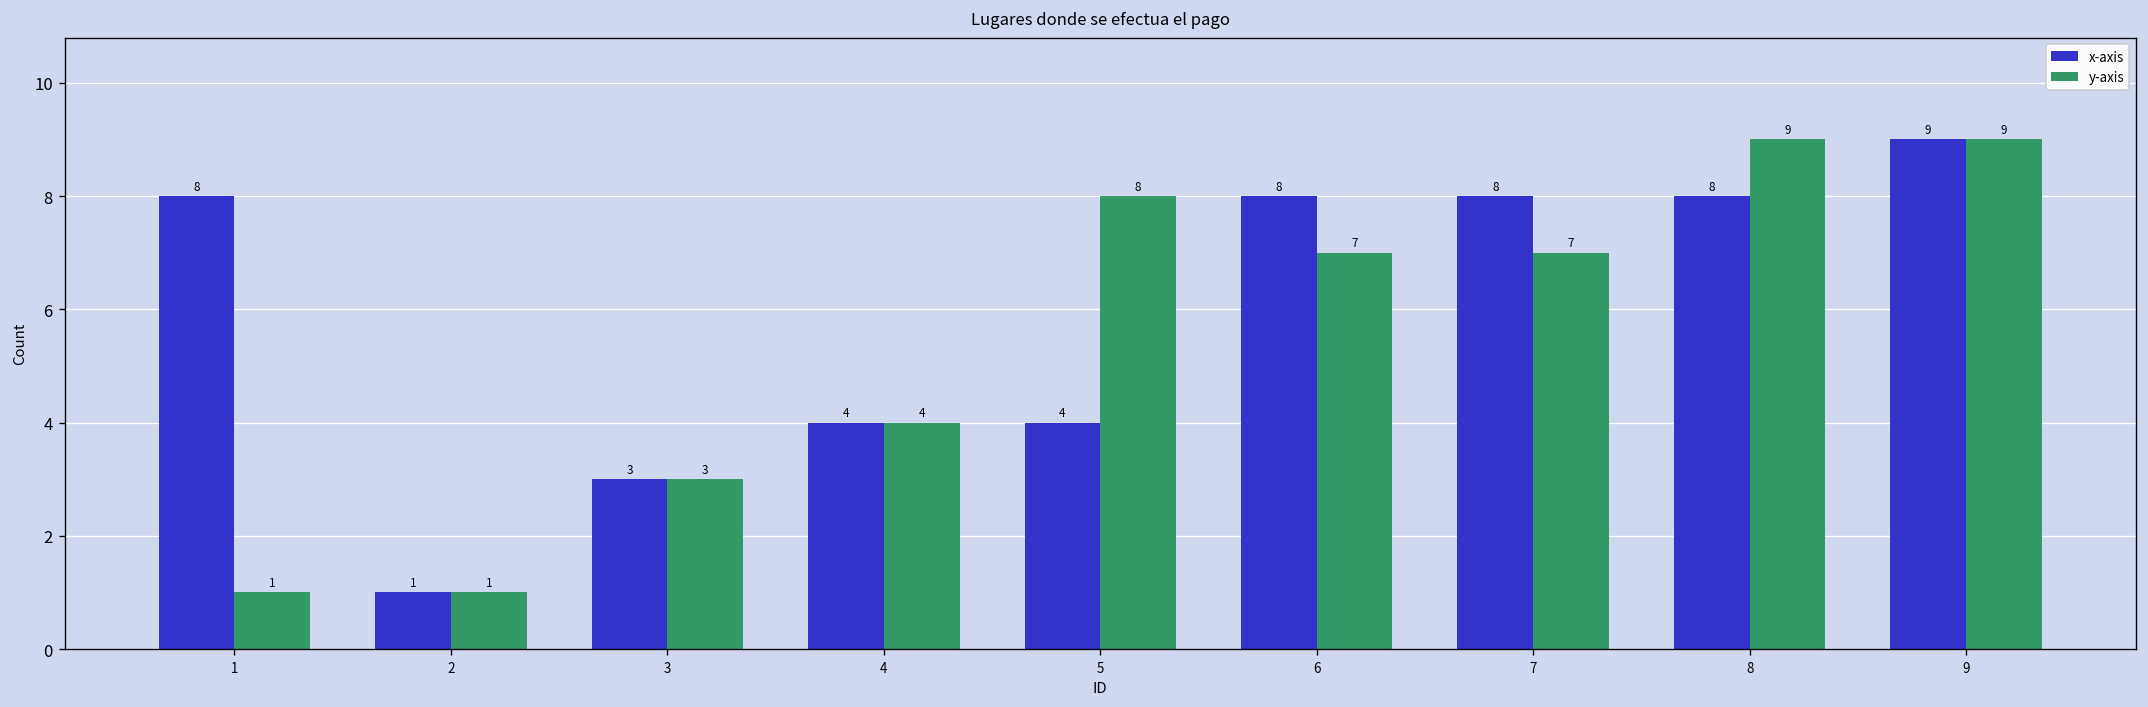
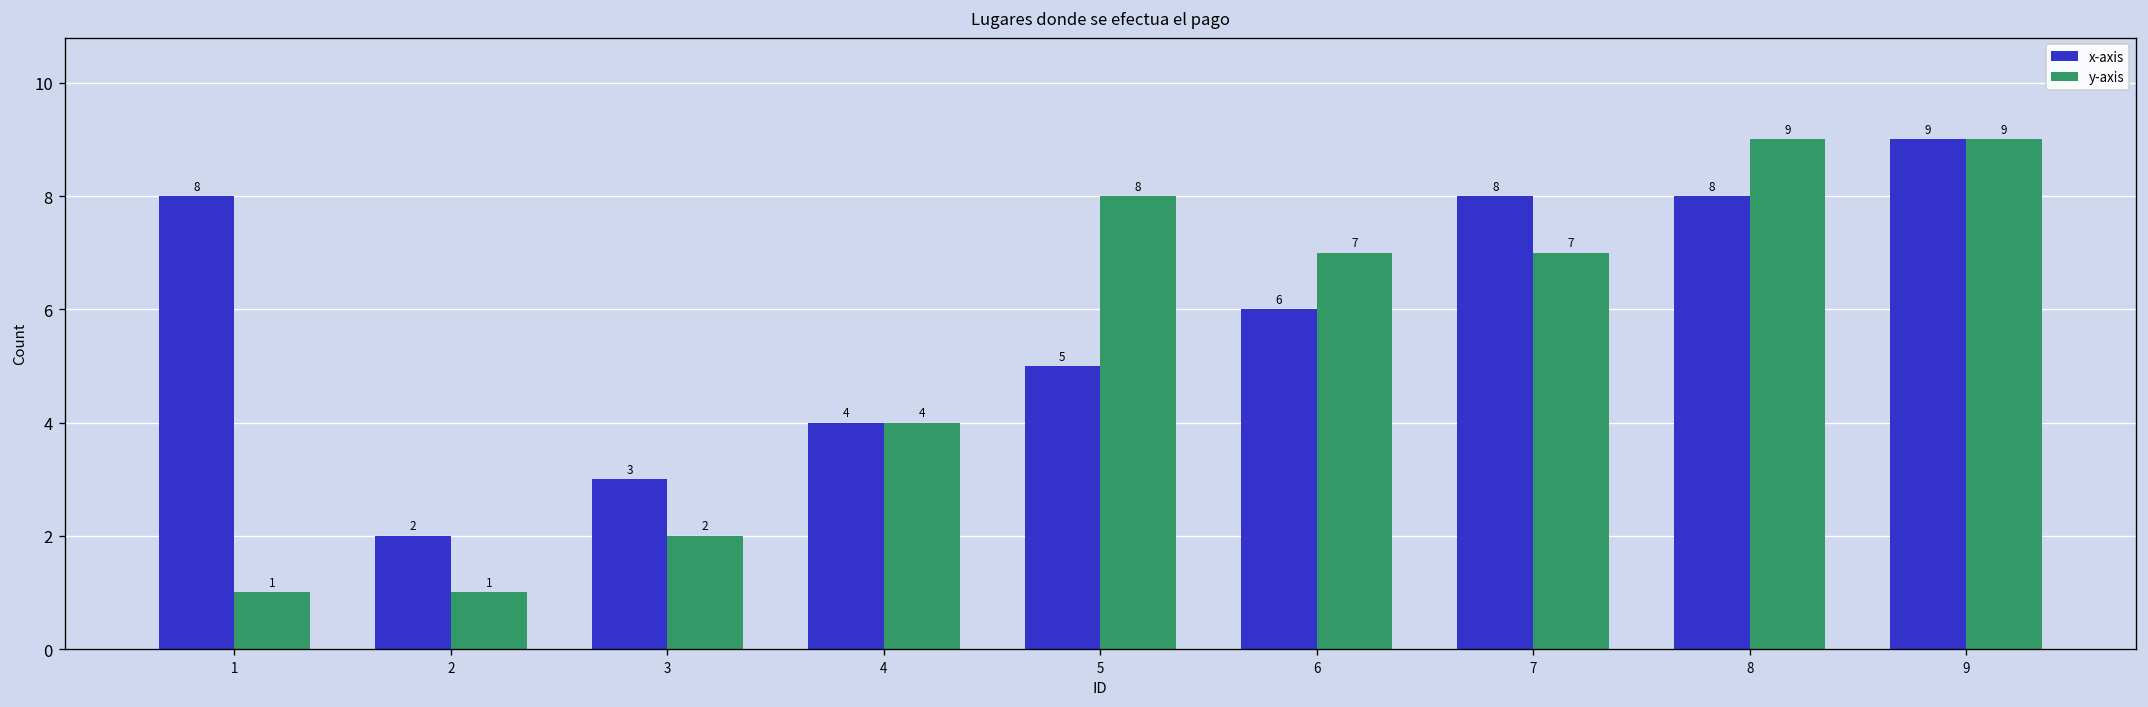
  {
    "x-axis": {
      "1": 8,
-     "2": 1,
+     "2": 2,
      "3": 3,
      "4": 4,
-     "5": 4,
-     "6": 8,
+     "5": 5,
+     "6": 6,
      "7": 8,
      "8": 8,
      "9": 9
    },
    "y-axis": {
      "1": 1,
      "2": 1,
-     "3": 3,
+     "3": 2,
      "4": 4,
      "5": 8,
      "6": 7,
      "7": 7,
      "8": 9,
      "9": 9
    }
  }
